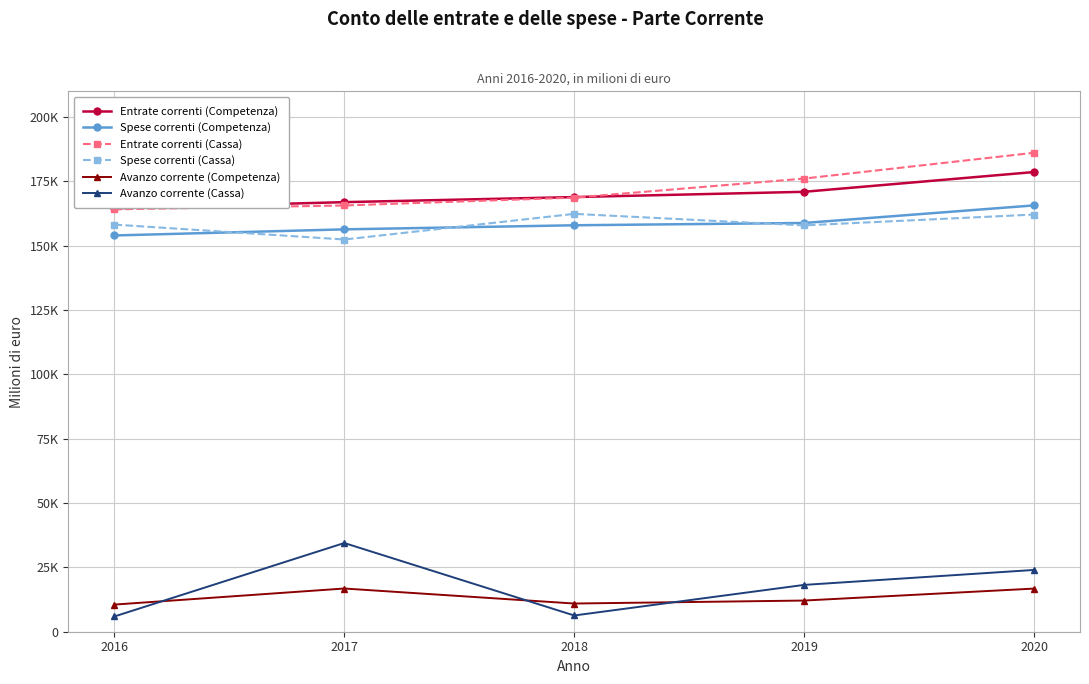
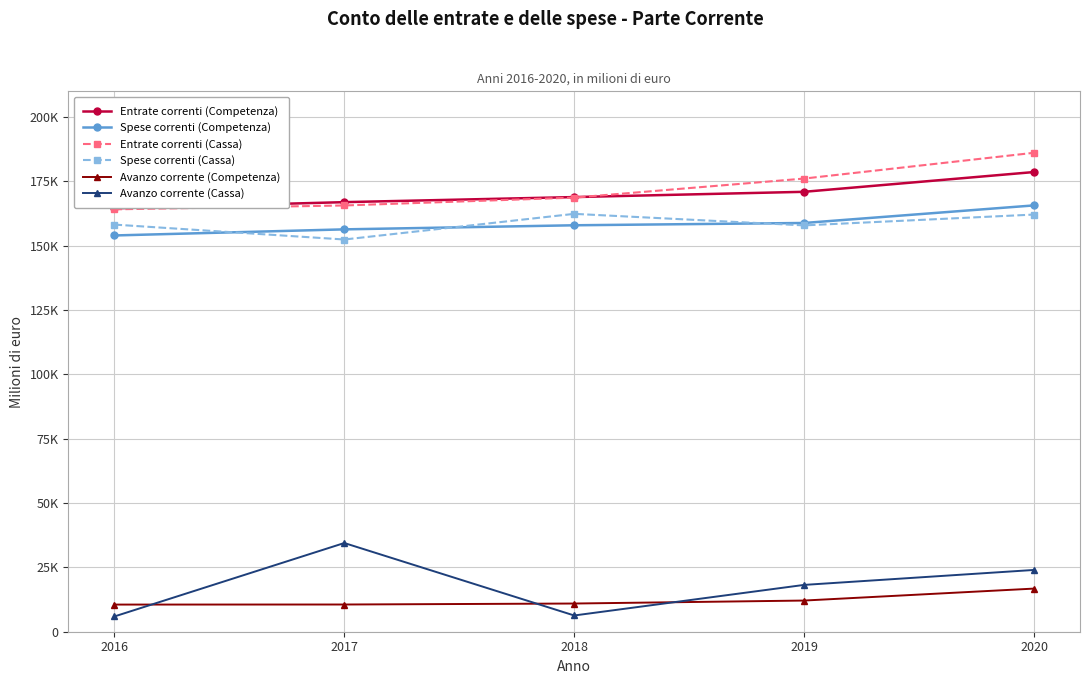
  {
    "Entrate correnti (Competenza)": {
      "2017": 167000,
      "2019": 171000,
      "2020": 179000
    },
    "Entrate correnti (Cassa)": {
      "2017": 166000,
      "2019": 176000,
      "2020": 186000
    },
    "Avanzo corrente (Competenza)": {
      "2016": 11000,
-     "2017": 17000,
+     "2017": 11000,
      "2018": 11000,
      "2019": 12000,
      "2020": 17000
    },
    "Avanzo corrente (Cassa)": {
      "2016": 6000,
      "2017": 34000,
      "2018": 6000,
      "2019": 18000,
      "2020": 24000
    }
  }
